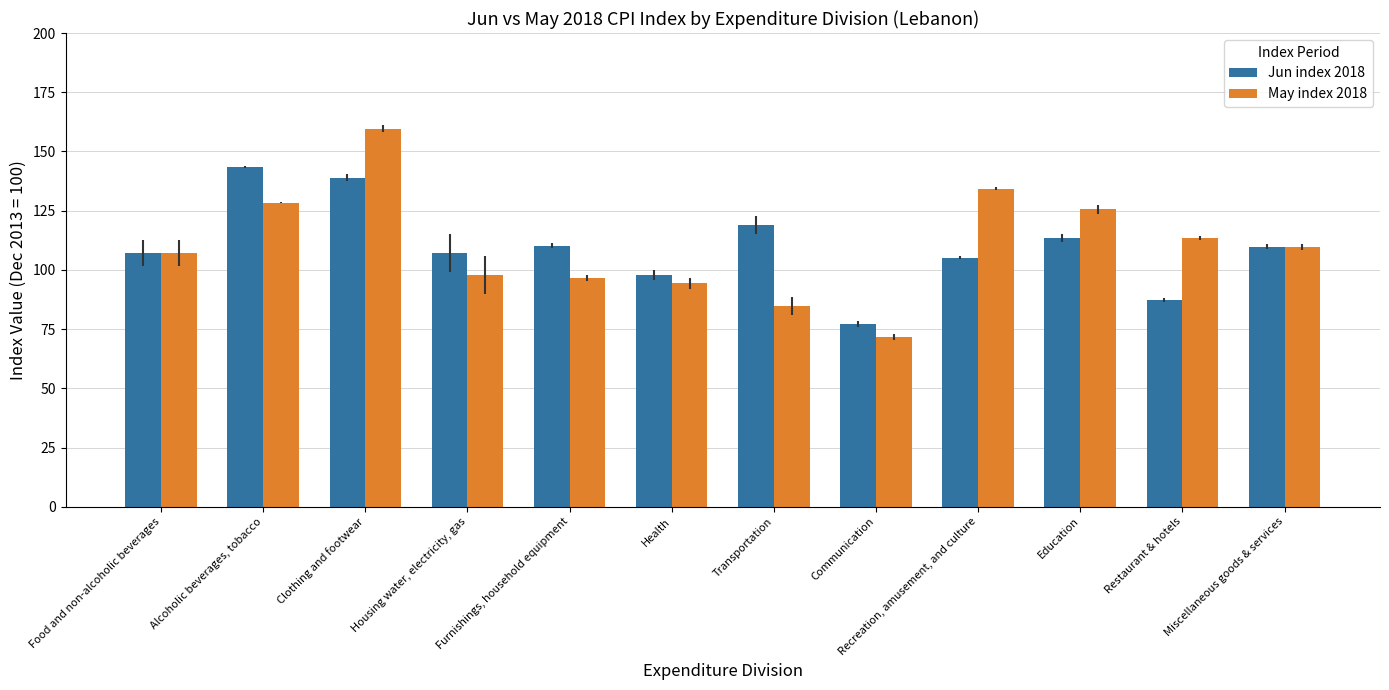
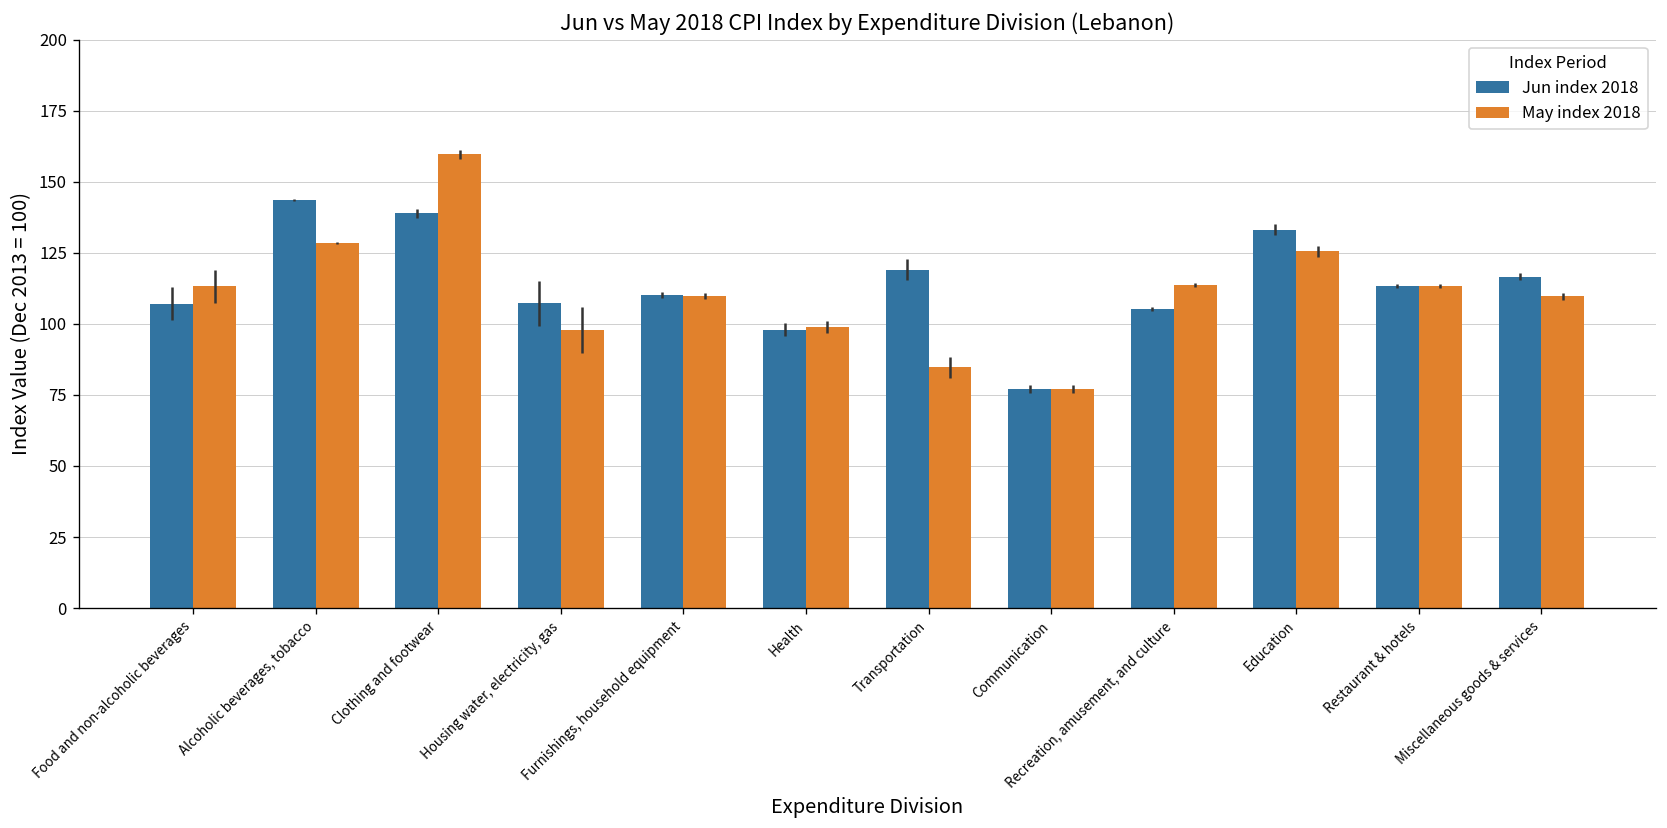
  {
    "Jun index 2018": {
      "Food and non-alcoholic beverages": 107,
      "Alcoholic beverages, tobacco": 143,
      "Clothing and footwear": 139,
      "Housing water, electricity, gas": 107,
      "Furnishings, household equipment": 110,
      "Health": 98,
      "Transportation": 119,
      "Communication": 77,
      "Recreation, amusement, and culture": 105,
-     "Education": 113,
-     "Restaurant & hotels": 87,
-     "Miscellaneous goods & services": 110
+     "Education": 133,
+     "Restaurant & hotels": 113,
+     "Miscellaneous goods & services": 117
    },
    "May index 2018": {
-     "Food and non-alcoholic beverages": 107,
+     "Food and non-alcoholic beverages": 113,
      "Alcoholic beverages, tobacco": 128,
      "Clothing and footwear": 160,
      "Housing water, electricity, gas": 98,
-     "Furnishings, household equipment": 97,
-     "Health": 94,
+     "Furnishings, household equipment": 110,
+     "Health": 99,
      "Transportation": 85,
-     "Communication": 72,
-     "Recreation, amusement, and culture": 134,
+     "Communication": 77,
+     "Recreation, amusement, and culture": 114,
      "Education": 125,
      "Restaurant & hotels": 113,
      "Miscellaneous goods & services": 110
    }
  }
